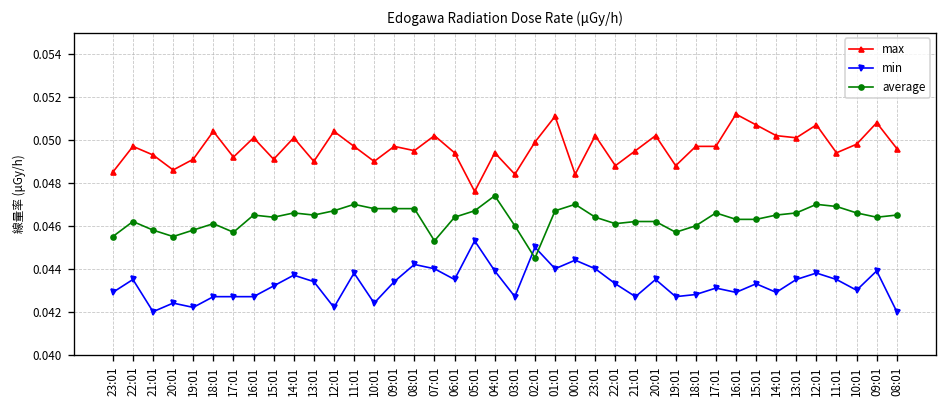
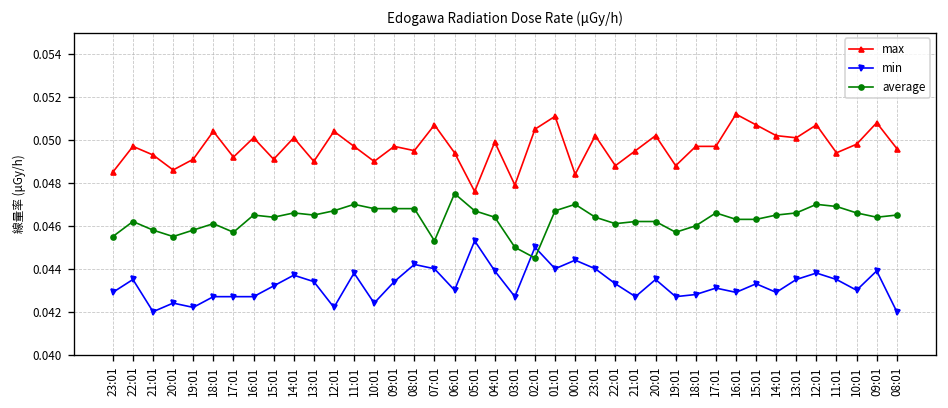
  {
    "max": {
-     "07:01": 0.0502,
+     "07:01": 0.0507,
      "06:01": 0.0494,
      "05:01": 0.0476,
-     "04:01": 0.0494,
-     "03:01": 0.0484,
-     "02:01": 0.0499,
+     "04:01": 0.0499,
+     "03:01": 0.0479,
+     "02:01": 0.0505,
      "01:01": 0.0511,
      "00:01": 0.0484
    },
    "min": {
      "07:01": 0.0440,
-     "06:01": 0.0435,
+     "06:01": 0.0430,
      "05:01": 0.0453,
      "04:01": 0.0439,
      "03:01": 0.0427,
      "02:01": 0.0450,
      "01:01": 0.0440,
      "00:01": 0.0444
    },
    "average": {
      "07:01": 0.0453,
-     "06:01": 0.0464,
+     "06:01": 0.0475,
      "05:01": 0.0467,
-     "04:01": 0.0474,
-     "03:01": 0.046,
+     "04:01": 0.0464,
+     "03:01": 0.045,
      "02:01": 0.0445,
      "01:01": 0.0467,
      "00:01": 0.0470
    }
  }
